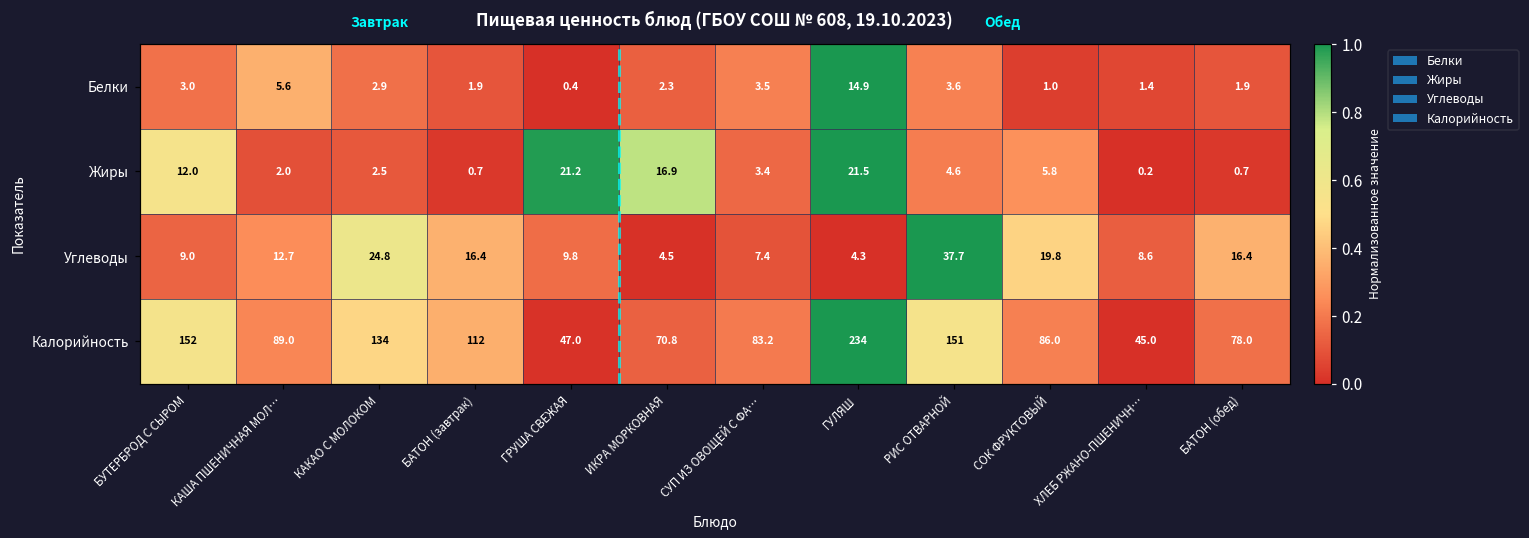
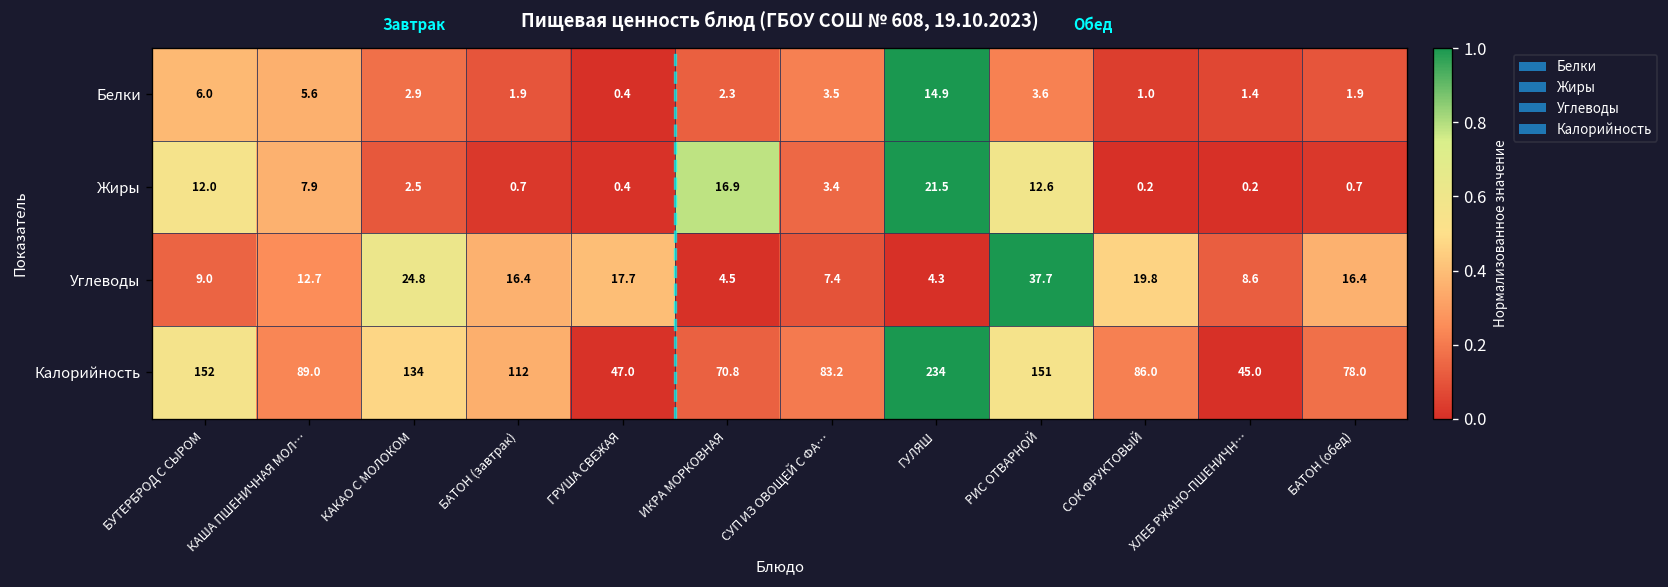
  {
    "Белки": {
-     "БУТЕРБРОД С СЫРОМ": 3.0,
+     "БУТЕРБРОД С СЫРОМ": 6.0,
      "КАША ПШЕНИЧНАЯ МОЛ…": 5.6,
      "КАКАО С МОЛОКОМ": 2.9,
      "БАТОН (завтрак)": 1.9,
      "ГРУША СВЕЖАЯ": 0.4,
      "ИКРА МОРКОВНАЯ": 2.3,
      "СУП ИЗ ОВОЩЕЙ С ФА…": 3.5,
      "ГУЛЯШ": 14.9,
      "РИС ОТВАРНОЙ": 3.6,
      "СОК ФРУКТОВЫЙ": 1.0,
      "ХЛЕБ РЖАНО-ПШЕНИЧН…": 1.4,
      "БАТОН (обед)": 1.9
    },
    "Жиры": {
      "БУТЕРБРОД С СЫРОМ": 12.0,
-     "КАША ПШЕНИЧНАЯ МОЛ…": 2.0,
+     "КАША ПШЕНИЧНАЯ МОЛ…": 7.9,
      "КАКАО С МОЛОКОМ": 2.5,
      "БАТОН (завтрак)": 0.7,
-     "ГРУША СВЕЖАЯ": 21.2,
+     "ГРУША СВЕЖАЯ": 0.4,
      "ИКРА МОРКОВНАЯ": 16.9,
      "СУП ИЗ ОВОЩЕЙ С ФА…": 3.4,
      "ГУЛЯШ": 21.5,
-     "РИС ОТВАРНОЙ": 4.6,
-     "СОК ФРУКТОВЫЙ": 5.8,
+     "РИС ОТВАРНОЙ": 12.6,
+     "СОК ФРУКТОВЫЙ": 0.2,
      "ХЛЕБ РЖАНО-ПШЕНИЧН…": 0.2,
      "БАТОН (обед)": 0.7
    },
    "Углеводы": {
      "БУТЕРБРОД С СЫРОМ": 9.0,
      "КАША ПШЕНИЧНАЯ МОЛ…": 12.7,
      "КАКАО С МОЛОКОМ": 24.8,
      "БАТОН (завтрак)": 16.4,
-     "ГРУША СВЕЖАЯ": 9.8,
+     "ГРУША СВЕЖАЯ": 17.7,
      "ИКРА МОРКОВНАЯ": 4.5,
      "СУП ИЗ ОВОЩЕЙ С ФА…": 7.4,
      "ГУЛЯШ": 4.3,
      "РИС ОТВАРНОЙ": 37.7,
      "СОК ФРУКТОВЫЙ": 19.8,
      "ХЛЕБ РЖАНО-ПШЕНИЧН…": 8.6,
      "БАТОН (обед)": 16.4
    },
    "Калорийность": {
      "БУТЕРБРОД С СЫРОМ": 152,
      "КАША ПШЕНИЧНАЯ МОЛ…": 89.0,
      "КАКАО С МОЛОКОМ": 134,
      "БАТОН (завтрак)": 112,
      "ГРУША СВЕЖАЯ": 47.0,
      "ИКРА МОРКОВНАЯ": 70.8,
      "СУП ИЗ ОВОЩЕЙ С ФА…": 83.2,
      "ГУЛЯШ": 234,
      "РИС ОТВАРНОЙ": 151,
      "СОК ФРУКТОВЫЙ": 86.0,
      "ХЛЕБ РЖАНО-ПШЕНИЧН…": 45.0,
      "БАТОН (обед)": 78.0
    }
  }
